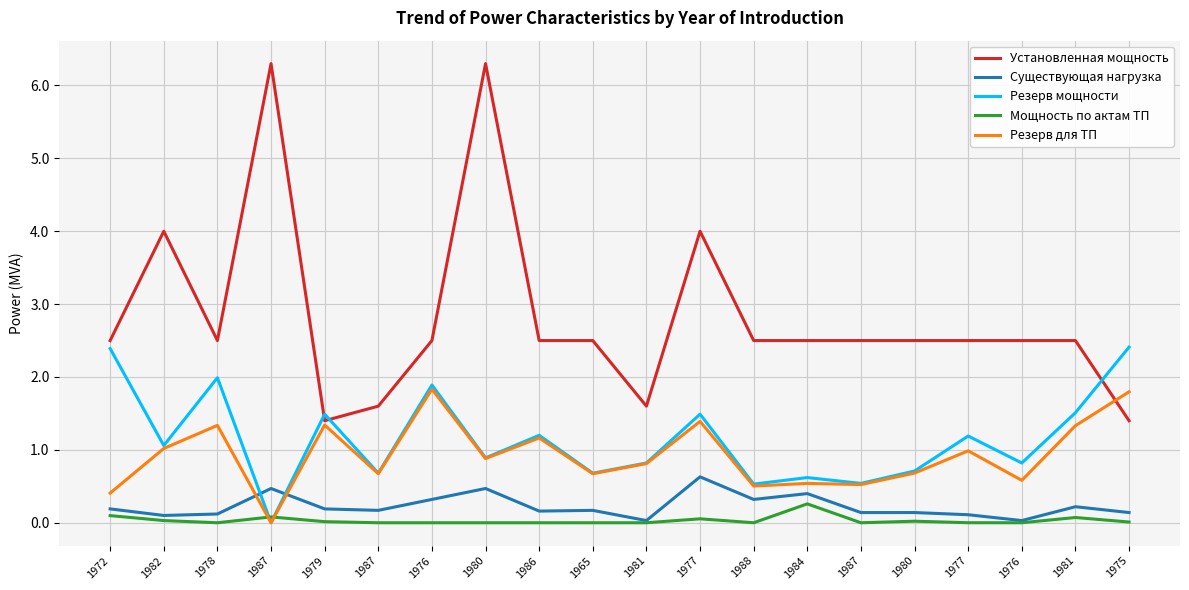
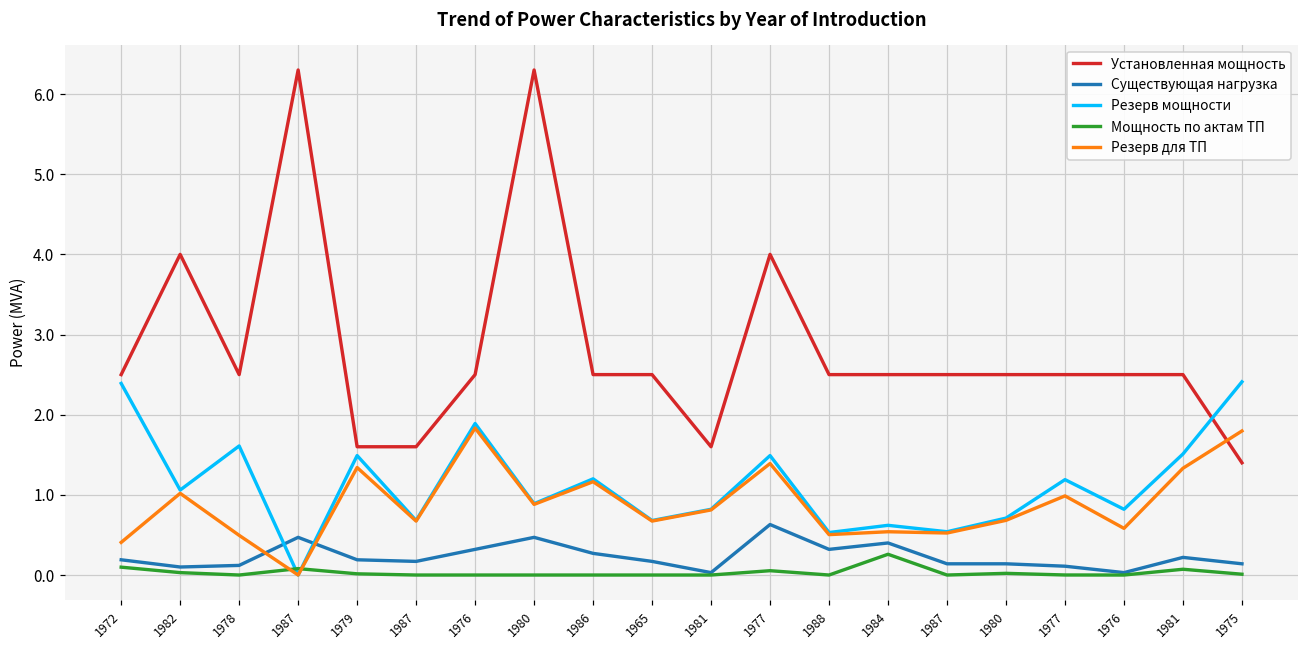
  {
    "Установленная мощность": {
      "1972": 2.5,
      "1982": 4.0,
      "1978": 2.5,
-     "1979": 1.4,
+     "1979": 1.6,
      "1986": 2.5,
      "1965": 2.5,
      "1988": 2.5,
      "1984": 2.5,
      "1975": 1.4
    },
    "Существующая нагрузка": {
      "1972": 0.2,
      "1982": 0.1,
      "1978": 0.1,
      "1979": 0.2,
-     "1986": 0.2,
+     "1986": 0.3,
      "1965": 0.2,
      "1988": 0.3,
      "1984": 0.4,
      "1975": 0.1
    },
    "Резерв мощности": {
      "1972": 2.4,
      "1982": 1.1,
-     "1978": 2.0,
+     "1978": 1.6,
      "1979": 1.5,
      "1986": 1.2,
      "1984": 0.6,
      "1975": 2.4
    },
    "Мощность по актам ТП": {
      "1972": 0.1,
      "1982": 0.0,
      "1978": 0.0,
      "1979": 0.0,
      "1986": 0.0,
      "1965": 0.0,
      "1988": 0.0,
      "1984": 0.3,
      "1975": 0.0
    },
    "Резерв для ТП": {
      "1972": 0.4,
      "1982": 1.0,
-     "1978": 1.3,
+     "1978": 0.5,
      "1979": 1.3,
      "1986": 1.2,
      "1984": 0.5,
      "1975": 1.8
    }
  }
